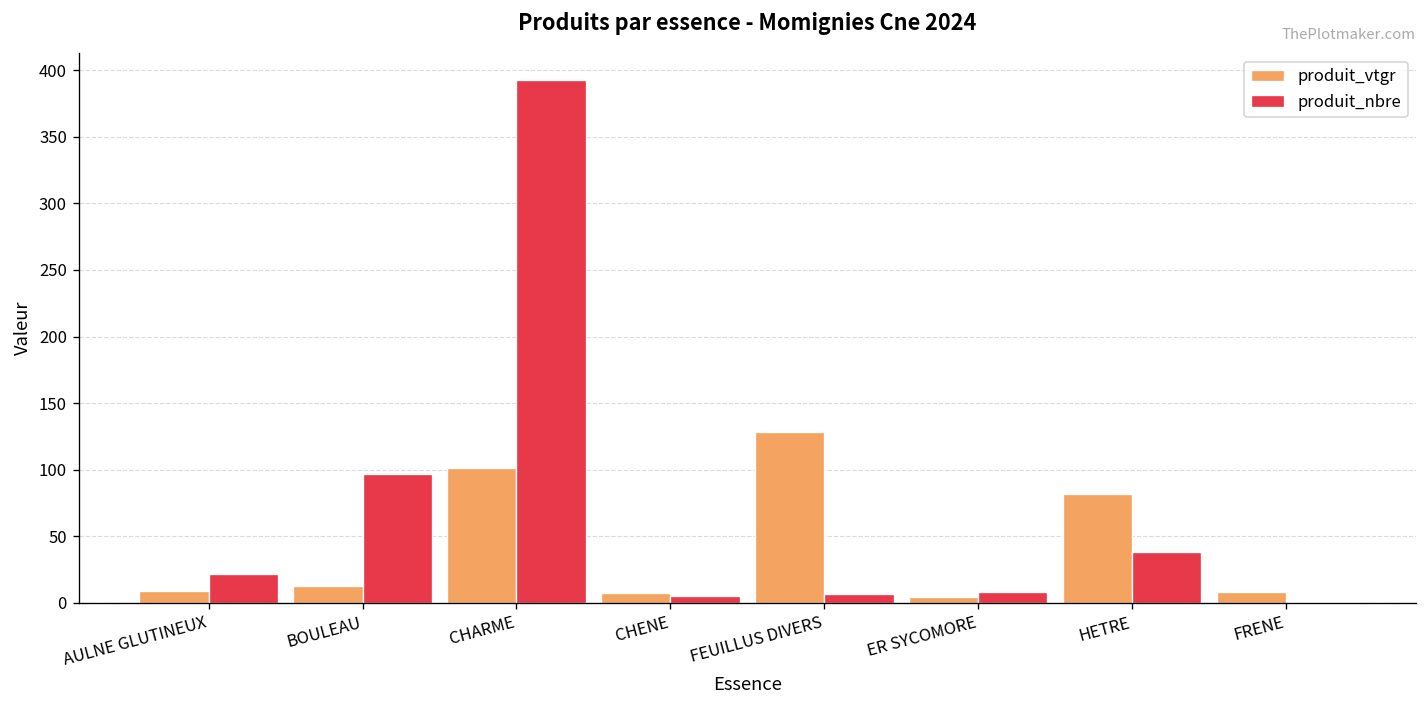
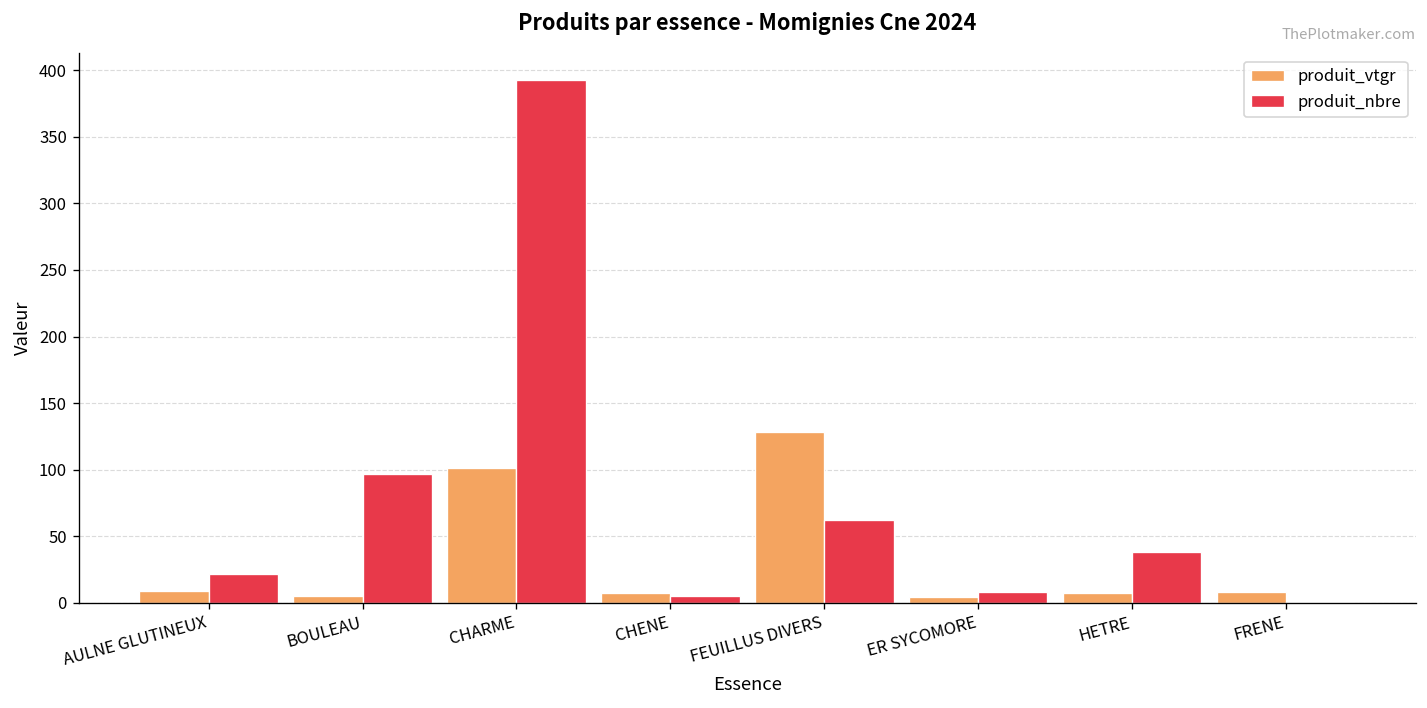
  {
    "produit_vtgr": {
      "AULNE GLUTINEUX": 9,
-     "BOULEAU": 13,
+     "BOULEAU": 5,
      "CHARME": 101,
      "CHENE": 8,
      "FEUILLUS DIVERS": 128,
      "ER SYCOMORE": 4,
-     "HETRE": 82,
+     "HETRE": 8,
      "FRENE": 8
    },
    "produit_nbre": {
      "AULNE GLUTINEUX": 22,
      "BOULEAU": 97,
      "CHARME": 393,
      "CHENE": 5,
-     "FEUILLUS DIVERS": 7,
+     "FEUILLUS DIVERS": 62,
      "ER SYCOMORE": 8,
      "HETRE": 38
    }
  }
